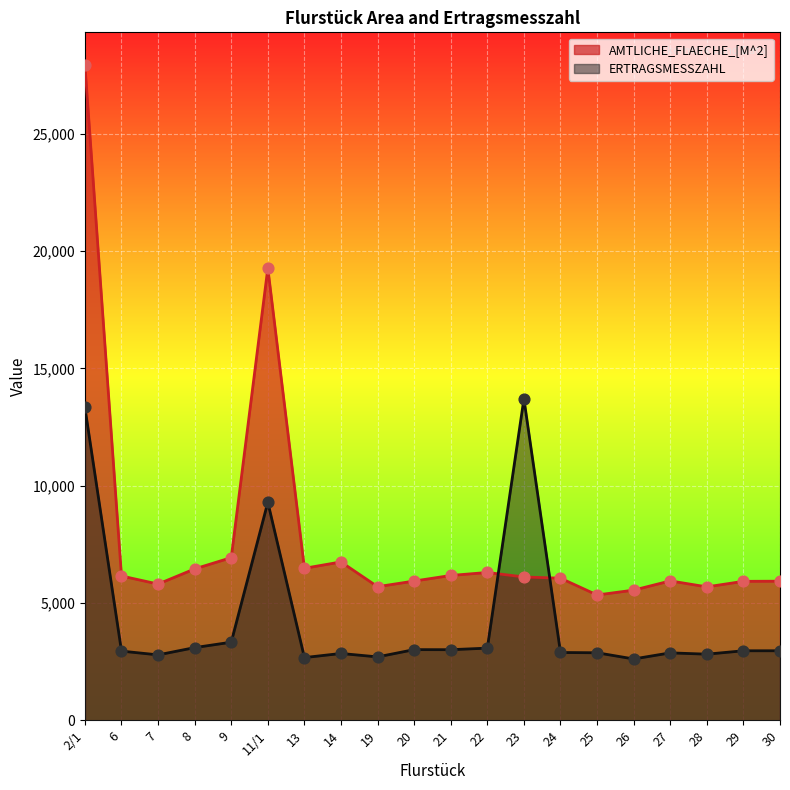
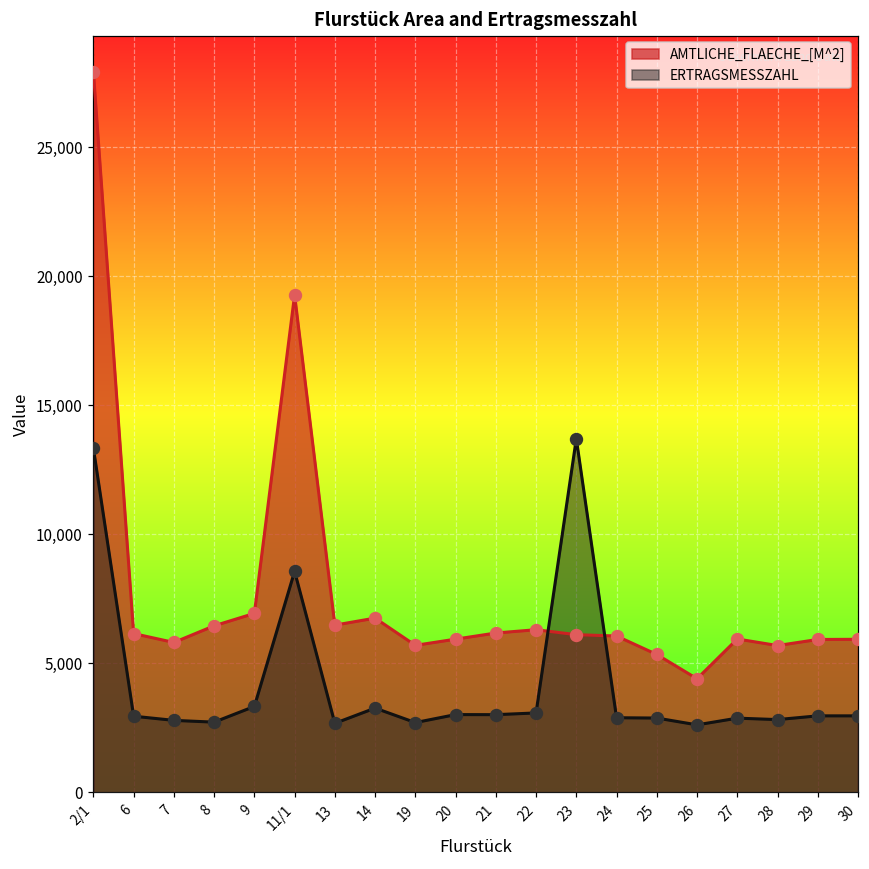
  {
    "AMTLICHE_FLAECHE_[M^2]": {
      "2/1": "27,900",
      "6": "6,200",
      "7": "5,800",
      "8": "6,500",
      "9": "6,900",
      "11/1": "19,300",
      "13": "6,500",
      "14": "6,800",
      "19": "5,700",
      "20": "5,900",
      "21": "6,200",
      "22": "6,300",
      "23": "6,100",
      "24": "6,100",
      "25": "5,300",
-     "26": "5,500",
+     "26": "4,400",
      "27": "5,900",
      "28": "5,700",
      "29": "5,900",
      "30": "5,900"
    },
    "ERTRAGSMESSZAHL": {
      "2/1": "13,300",
      "6": "2,900",
      "7": "2,800",
-     "8": "3,100",
+     "8": "2,700",
      "9": "3,300",
-     "11/1": "9,300",
+     "11/1": "8,600",
      "13": "2,700",
-     "14": "2,800",
+     "14": "3,300",
      "19": "2,700",
      "20": "3,000",
      "21": "3,000",
      "22": "3,100",
      "23": "13,700",
      "24": "2,900",
      "25": "2,900",
      "26": "2,600",
      "27": "2,900",
      "28": "2,800",
      "29": "3,000",
      "30": "3,000"
    }
  }
